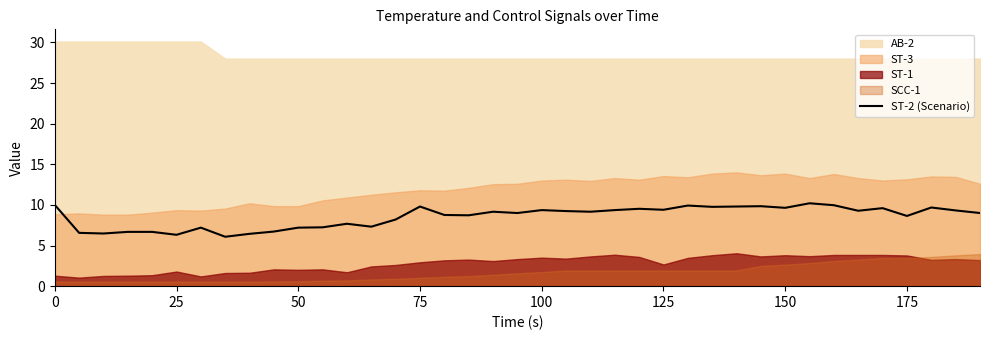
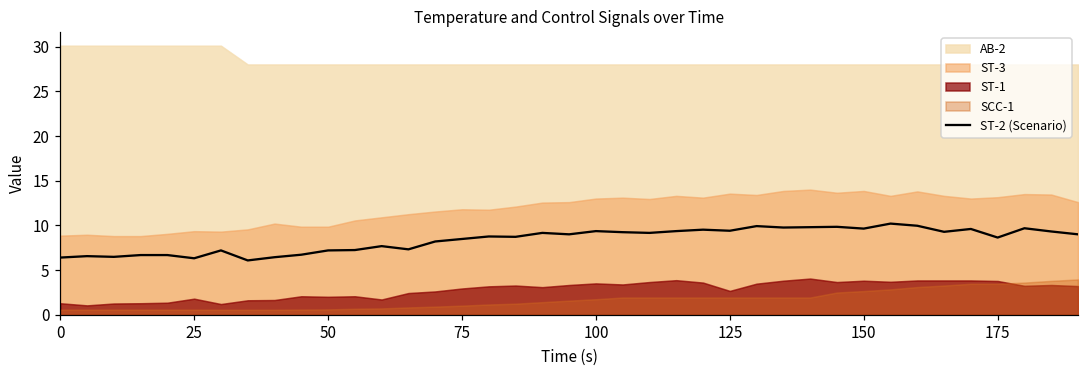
  {
    "ST-2 (Scenario)": {
-     "0": 10,
+     "0": 6,
      "25": 6,
      "50": 7,
-     "75": 10,
+     "75": 8,
      "100": 9,
      "125": 9,
      "150": 10,
      "175": 9
    },
    "AB-2": {
      "0": 30,
      "25": 30,
      "50": 28,
      "75": 28,
      "100": 28,
      "125": 28,
      "150": 28
    },
    "ST-1": {
      "0": 1,
      "25": 2,
      "50": 2,
      "75": 3,
      "100": 4,
      "125": 3,
      "150": 4,
      "175": 4
    }
  }
